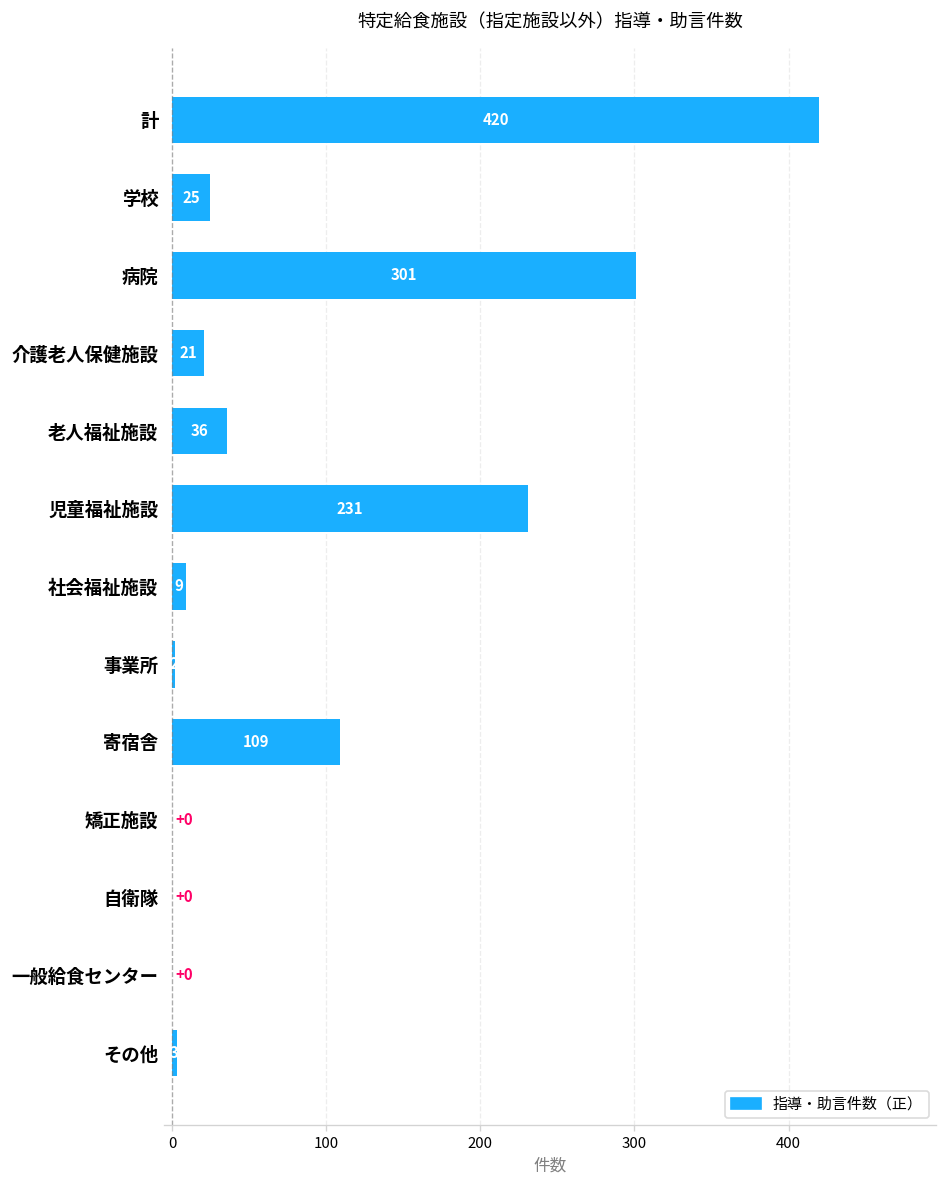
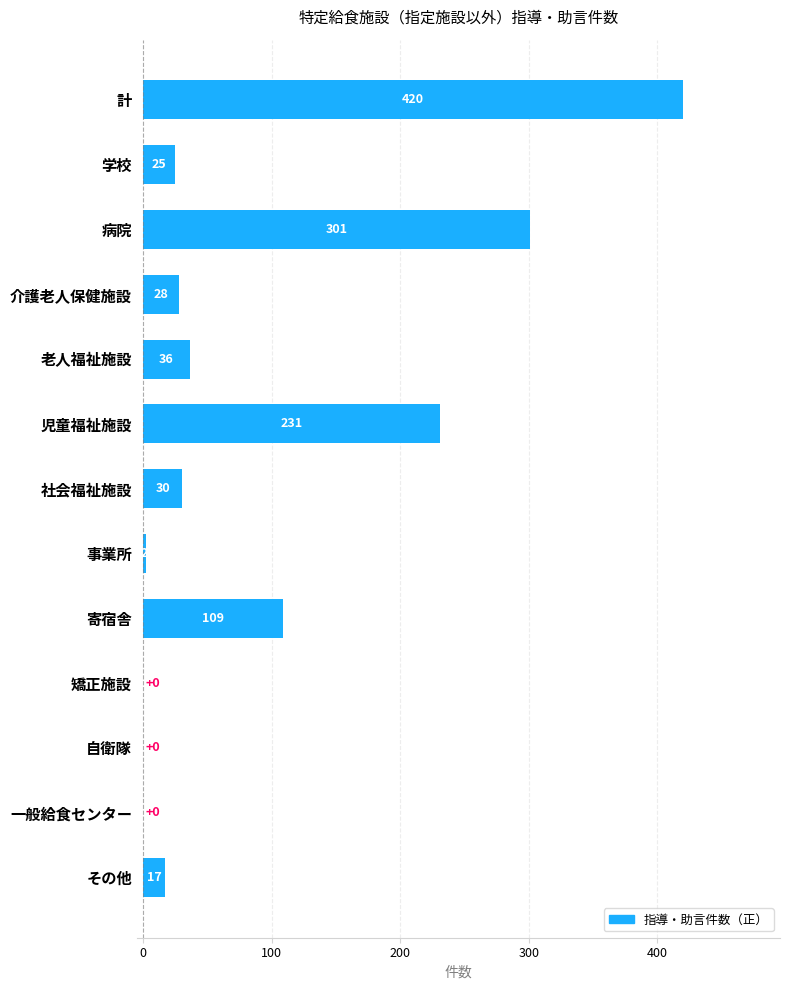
  {
    "計": "420",
    "学校": "25",
    "病院": "301",
-   "介護老人保健施設": "21",
+   "介護老人保健施設": "28",
    "老人福祉施設": "36",
    "児童福祉施設": "231",
-   "社会福祉施設": "9",
+   "社会福祉施設": "30",
    "寄宿舎": "109",
    "矯正施設": "+0",
    "自衛隊": "+0",
    "一般給食センター": "+0",
-   "その他": "3"
+   "その他": "17"
  }
